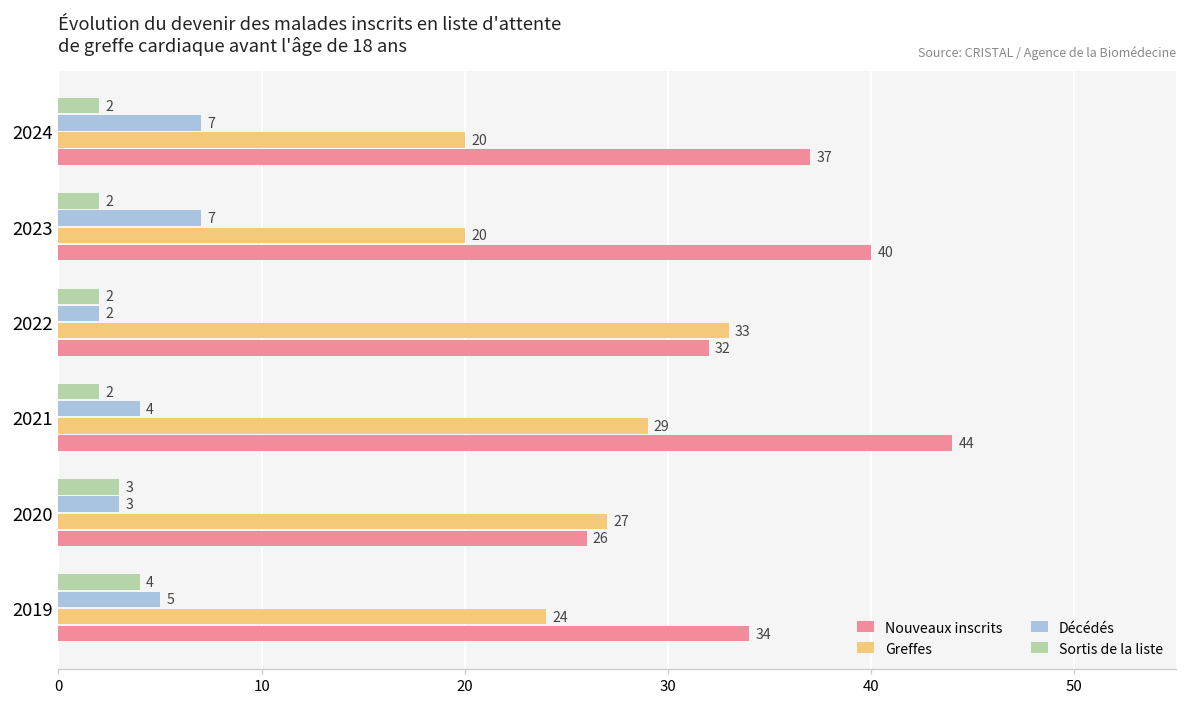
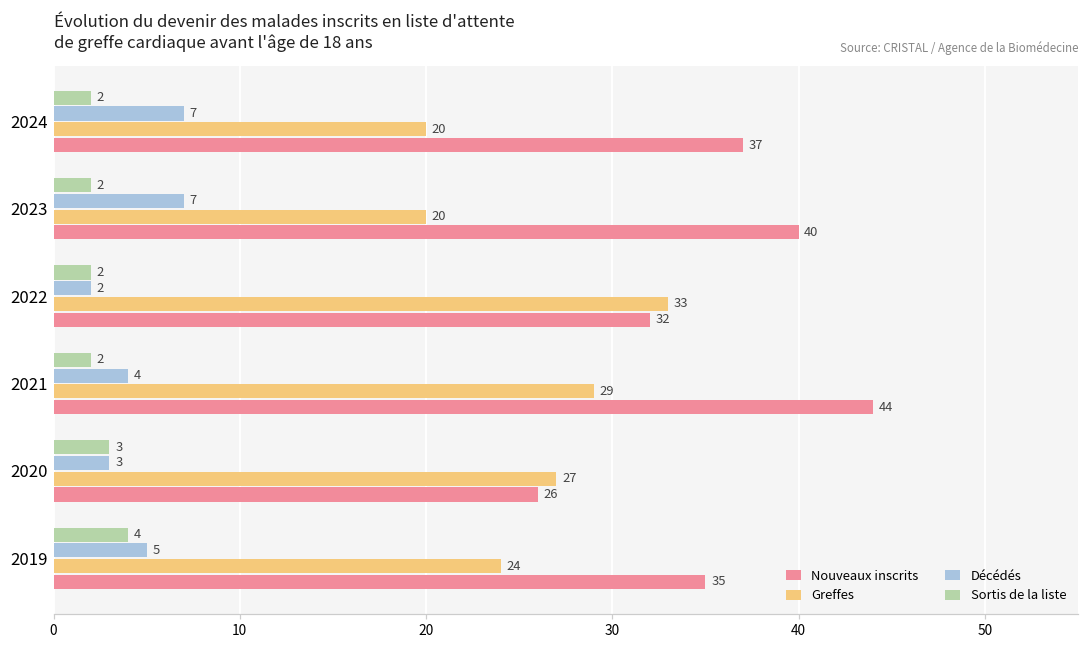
  {
    "Nouveaux inscrits": {
      "2024": 37,
      "2023": 40,
      "2022": 32,
      "2021": 44,
      "2020": 26,
-     "2019": 34
+     "2019": 35
    },
    "Greffes": {
      "2024": 20,
      "2023": 20,
      "2022": 33,
      "2021": 29,
      "2020": 27,
      "2019": 24
    }
  }
